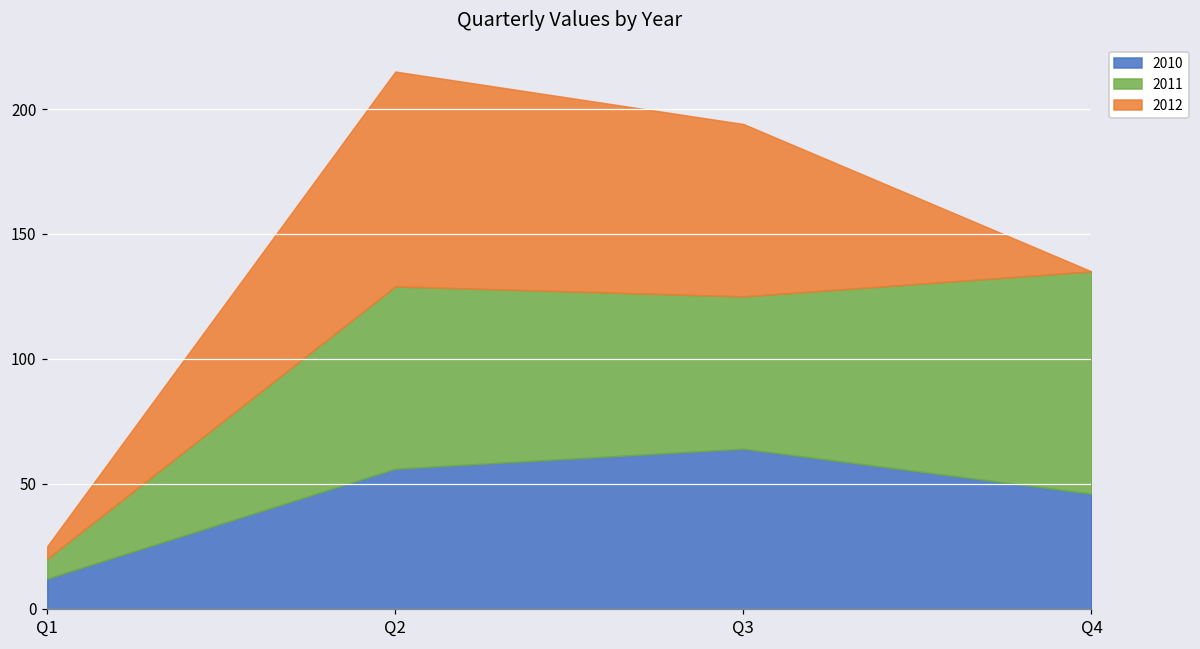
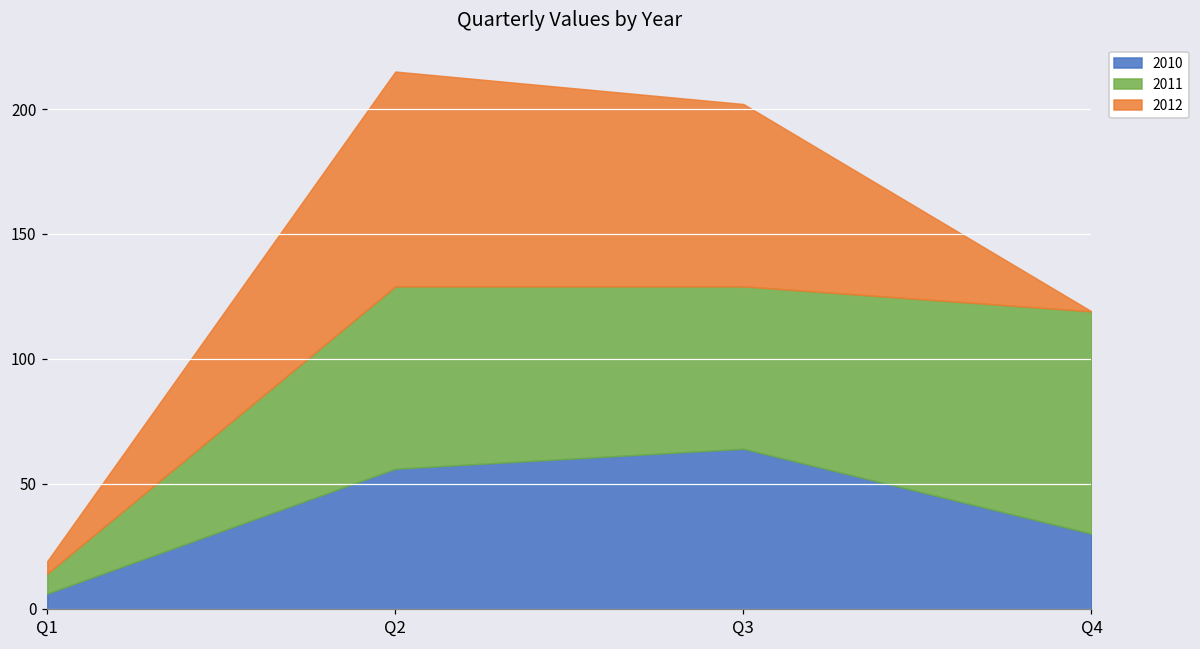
  {
    "2010": {
-     "Q1": 12,
+     "Q1": 6,
      "Q2": 56,
      "Q3": 64,
-     "Q4": 46
+     "Q4": 30
    },
    "2011": {
      "Q1": 8,
      "Q2": 73,
-     "Q3": 61
+     "Q3": 65
    },
    "2012": {
      "Q1": 5,
      "Q2": 86,
-     "Q3": 69
+     "Q3": 73
    }
  }
